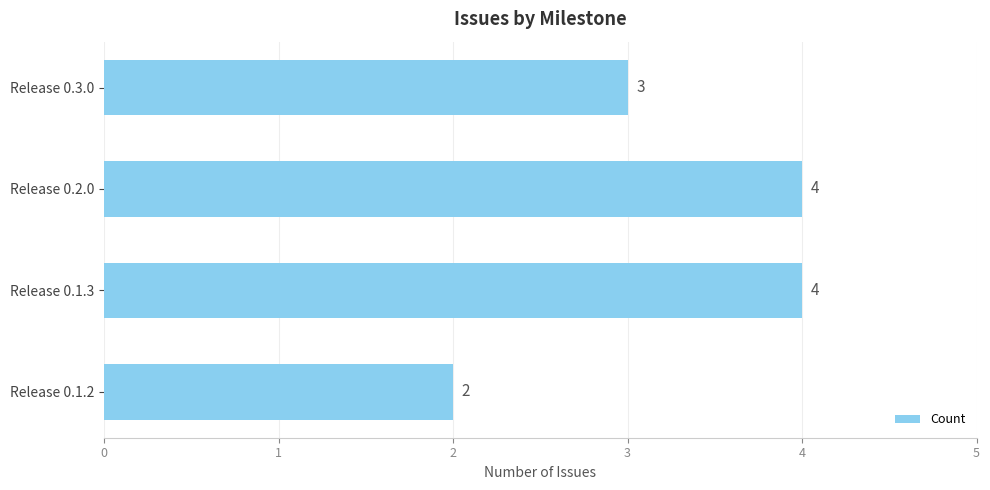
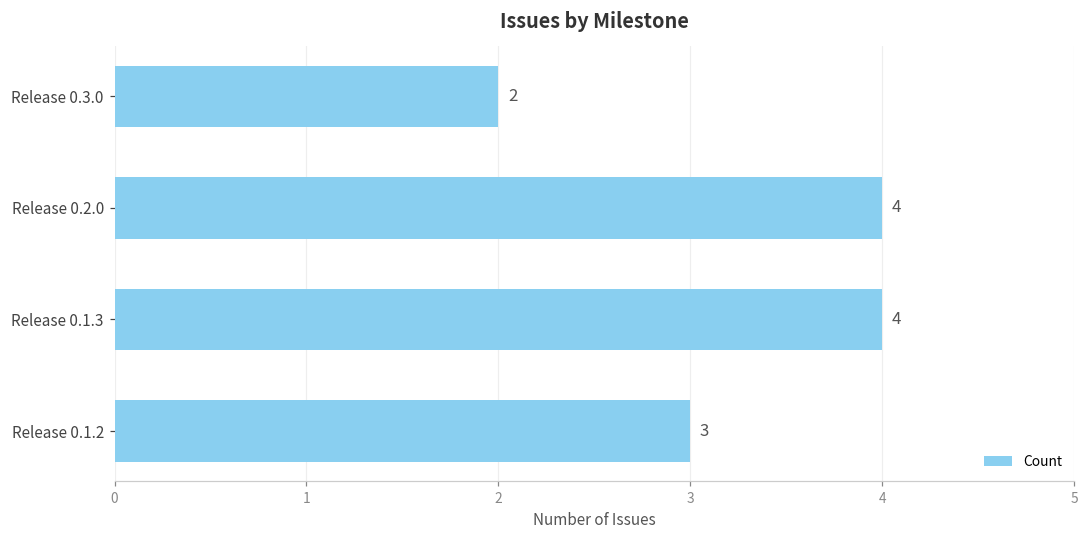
  {
-   "Release 0.3.0": 3,
+   "Release 0.3.0": 2,
    "Release 0.2.0": 4,
    "Release 0.1.3": 4,
-   "Release 0.1.2": 2
+   "Release 0.1.2": 3
  }
